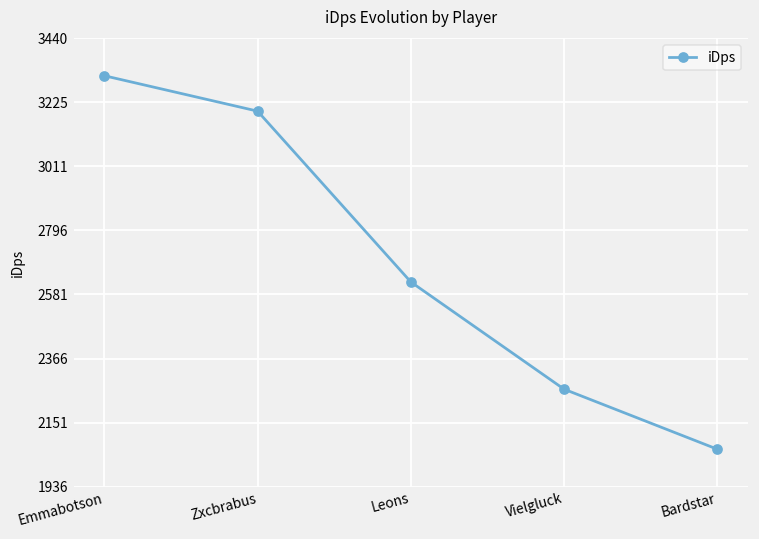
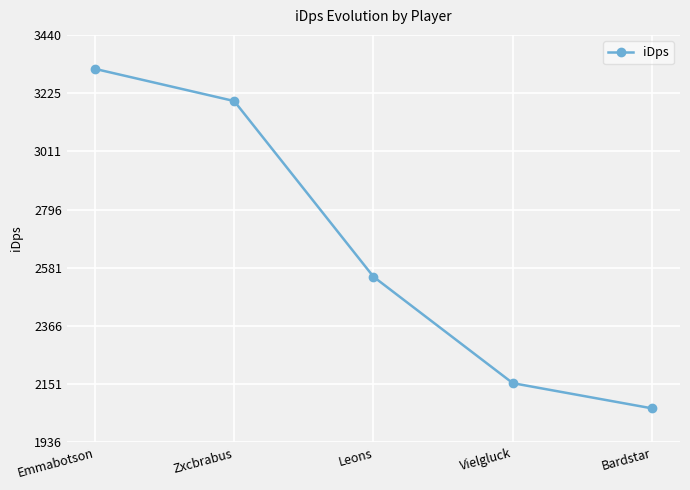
  {
    "Emmabotson": 3310,
    "Zxcbrabus": 3200,
-   "Leons": 2620,
-   "Vielgluck": 2260,
+   "Leons": 2550,
+   "Vielgluck": 2150,
    "Bardstar": 2060
  }
